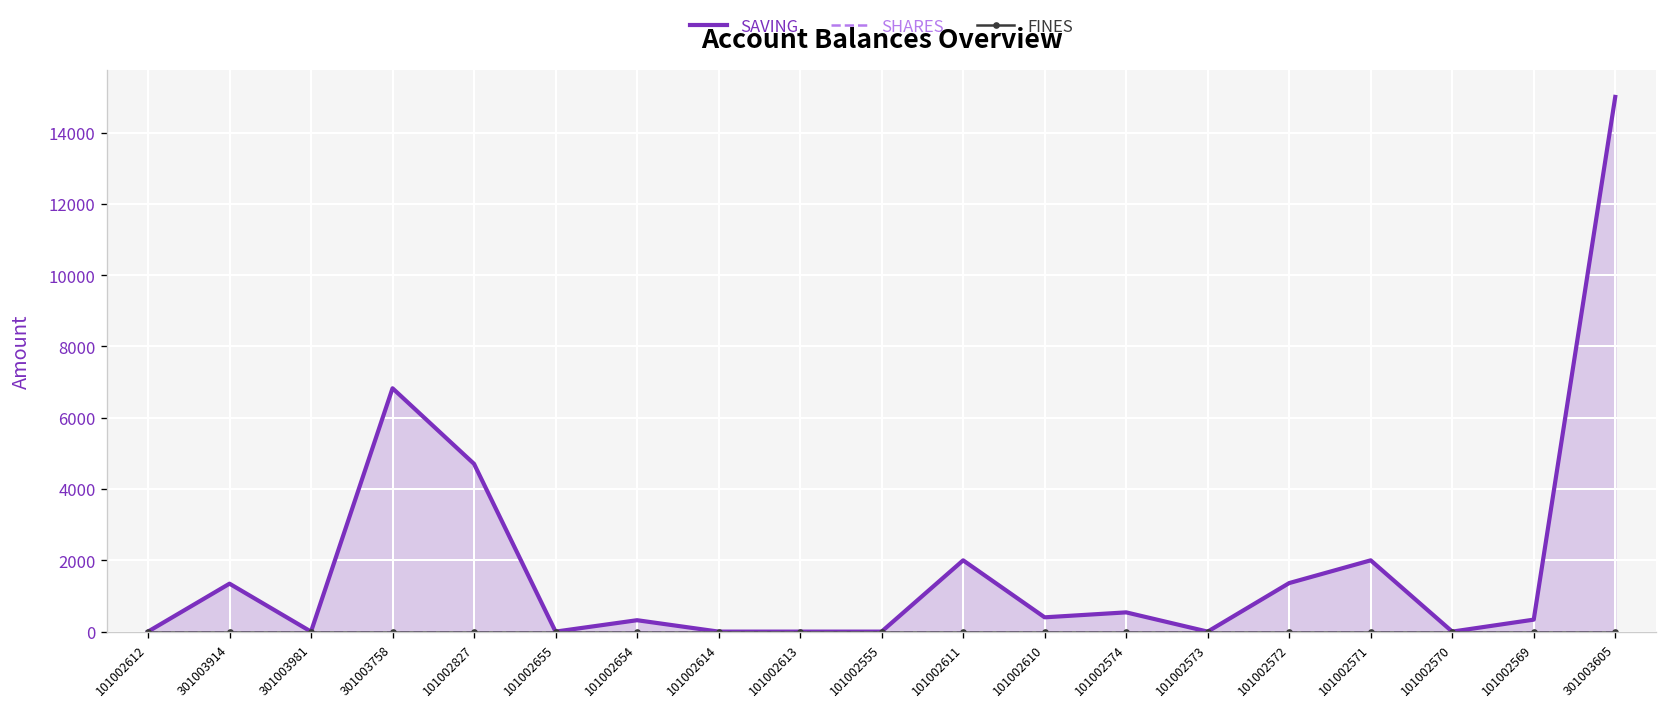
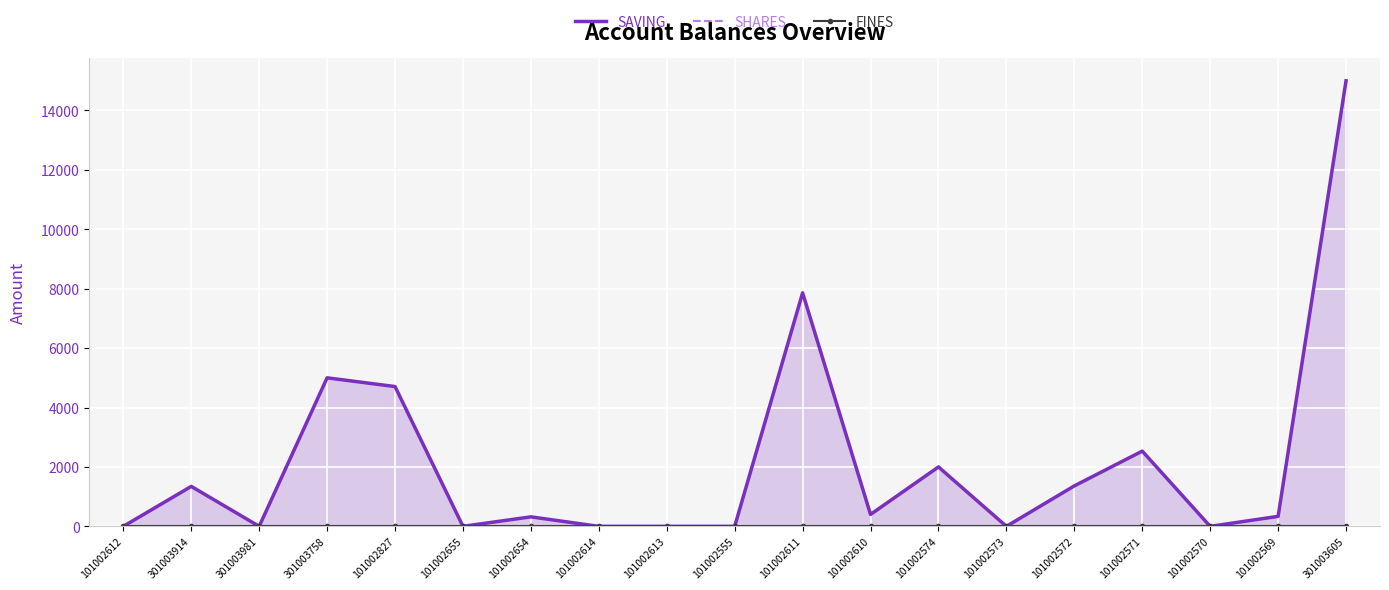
  {
    "SAVING": {
      "301003914": 1300,
-     "301003758": 6800,
+     "301003758": 5000,
      "101002827": 4700,
      "101002654": 300,
-     "101002611": 2000,
+     "101002611": 7900,
      "101002610": 400,
-     "101002574": 500,
+     "101002574": 2000,
      "101002572": 1400,
-     "101002571": 2000,
+     "101002571": 2500,
      "101002569": 300,
      "301003605": 15000
    },
    "FINES": {
      "301003914": 0,
      "301003758": 0,
      "101002827": 0,
      "101002654": 0,
      "101002611": 0,
      "101002610": 0,
      "101002574": 0,
      "101002572": 0,
      "101002571": 0,
      "101002569": 0,
      "301003605": 0
    }
  }
